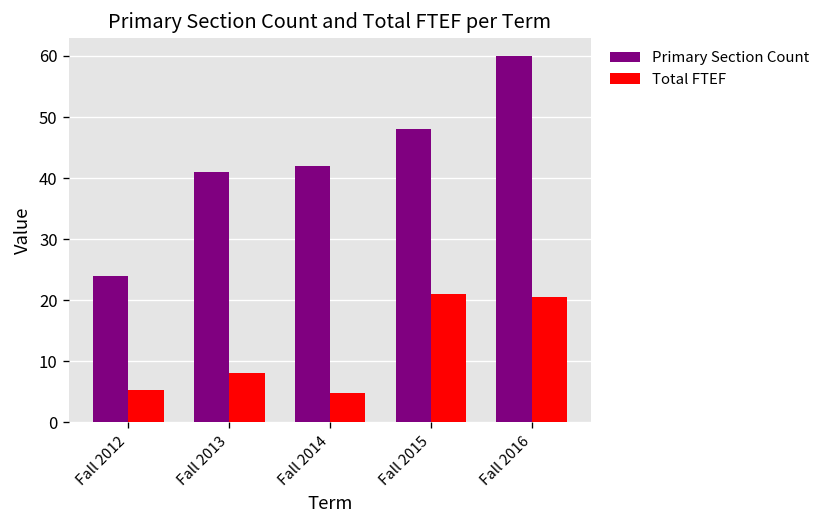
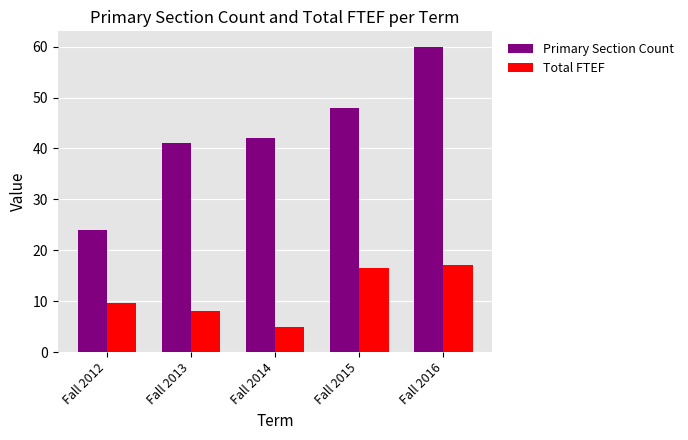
  {
    "Primary Section Count": {
      "Fall 2012": 24,
      "Fall 2013": 41,
      "Fall 2014": 42,
      "Fall 2015": 48,
      "Fall 2016": 60
    },
    "Total FTEF": {
-     "Fall 2012": 5,
+     "Fall 2012": 10,
      "Fall 2013": 8,
      "Fall 2014": 5,
-     "Fall 2015": 21,
-     "Fall 2016": 21
+     "Fall 2015": 16,
+     "Fall 2016": 17
    }
  }
